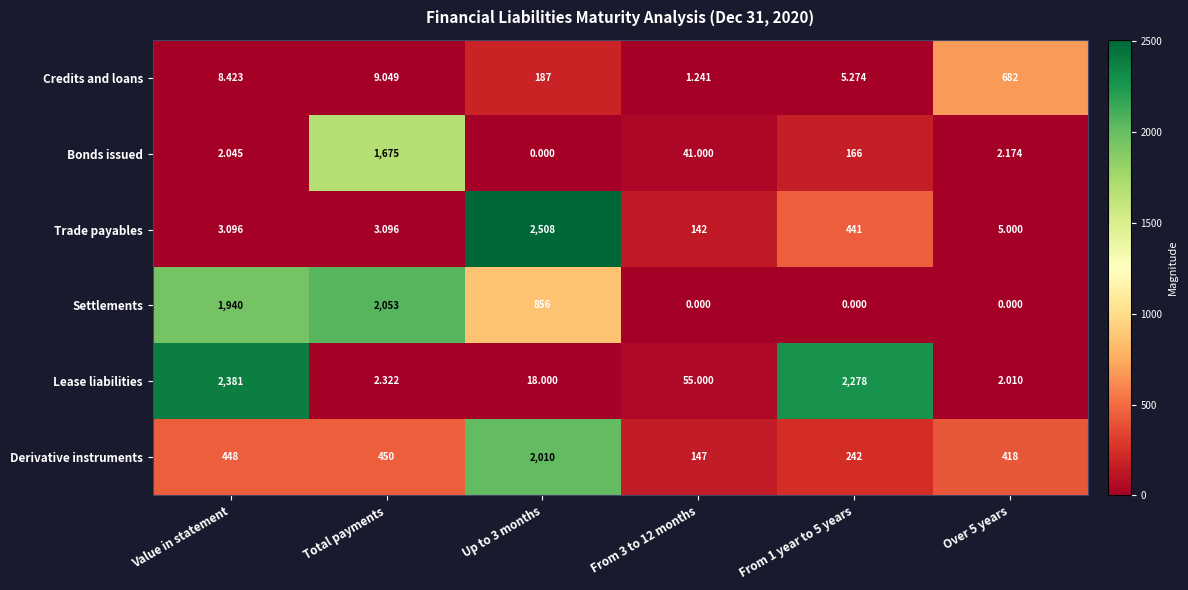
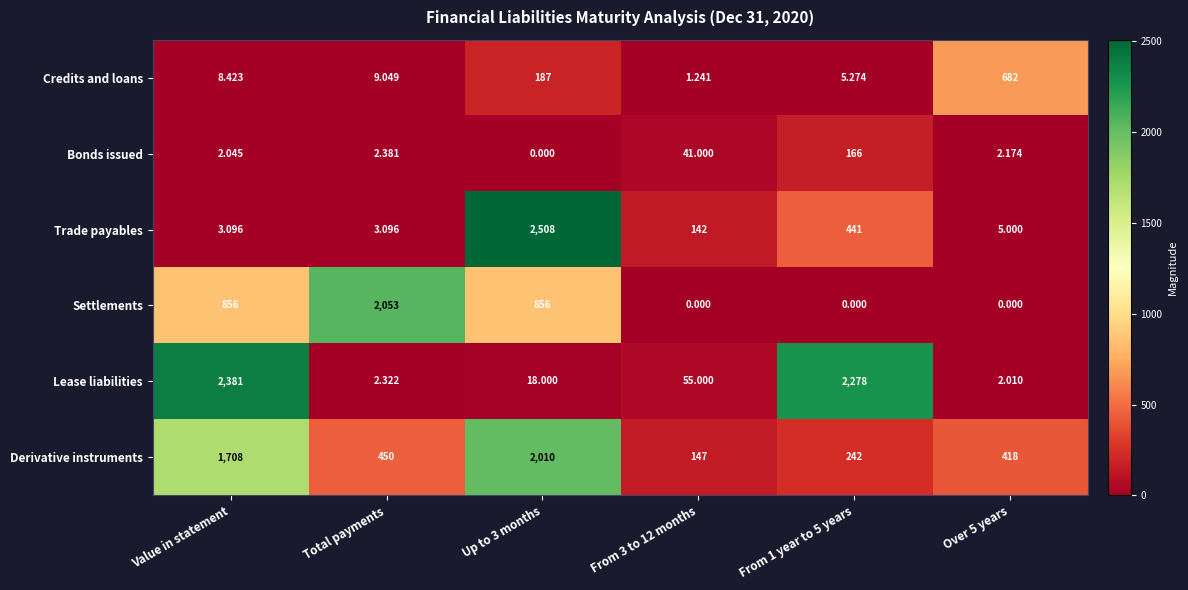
  {
    "Credits and loans": {
      "Value in statement": "8.423",
      "Total payments": "9.049",
      "Up to 3 months": "187",
      "From 3 to 12 months": "1.241",
      "From 1 year to 5 years": "5.274",
      "Over 5 years": "682"
    },
    "Bonds issued": {
      "Value in statement": "2.045",
-     "Total payments": "1,675",
+     "Total payments": "2.381",
      "Up to 3 months": "0.000",
      "From 3 to 12 months": "41.000",
      "From 1 year to 5 years": "166",
      "Over 5 years": "2.174"
    },
    "Trade payables": {
      "Value in statement": "3.096",
      "Total payments": "3.096",
      "Up to 3 months": "2,508",
      "From 3 to 12 months": "142",
      "From 1 year to 5 years": "441",
      "Over 5 years": "5.000"
    },
    "Settlements": {
-     "Value in statement": "1,940",
+     "Value in statement": "856",
      "Total payments": "2,053",
      "Up to 3 months": "856",
      "From 3 to 12 months": "0.000",
      "From 1 year to 5 years": "0.000",
      "Over 5 years": "0.000"
    },
    "Lease liabilities": {
      "Value in statement": "2,381",
      "Total payments": "2.322",
      "Up to 3 months": "18.000",
      "From 3 to 12 months": "55.000",
      "From 1 year to 5 years": "2,278",
      "Over 5 years": "2.010"
    },
    "Derivative instruments": {
-     "Value in statement": "448",
+     "Value in statement": "1,708",
      "Total payments": "450",
      "Up to 3 months": "2,010",
      "From 3 to 12 months": "147",
      "From 1 year to 5 years": "242",
      "Over 5 years": "418"
    }
  }
